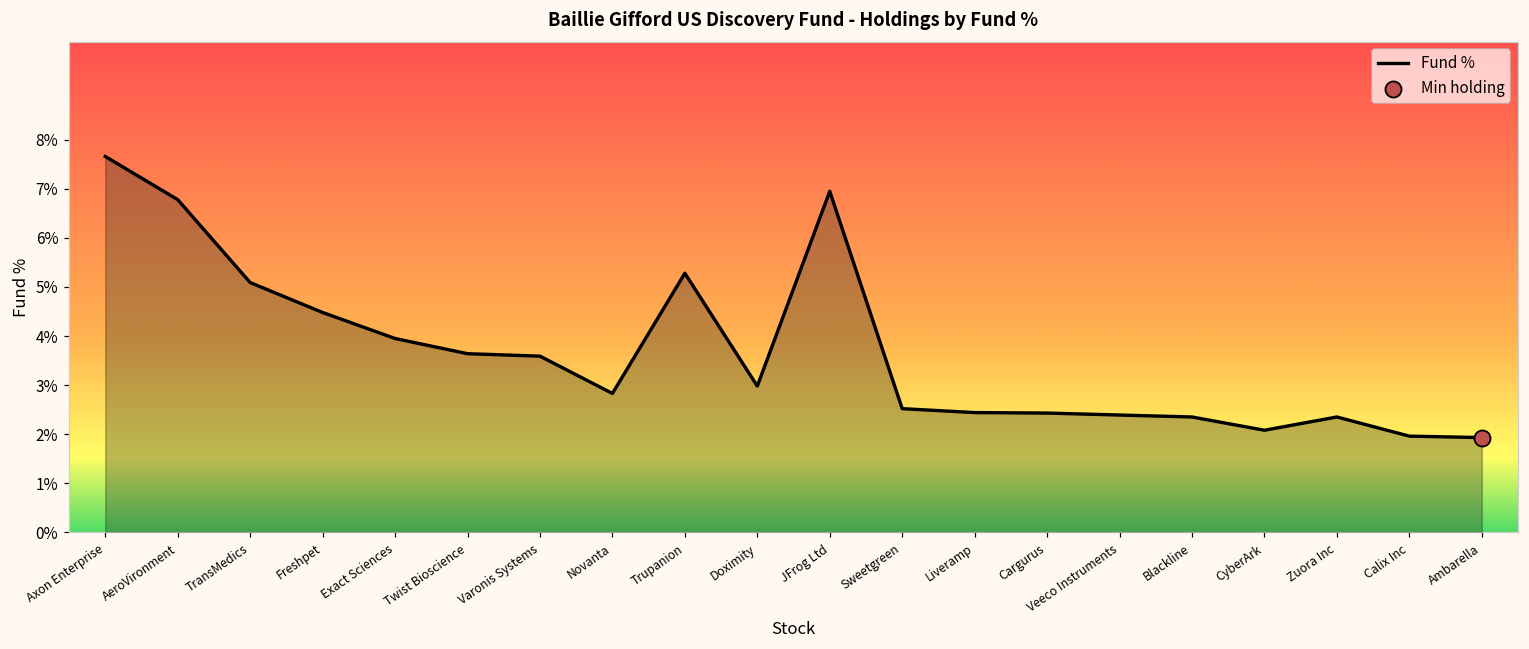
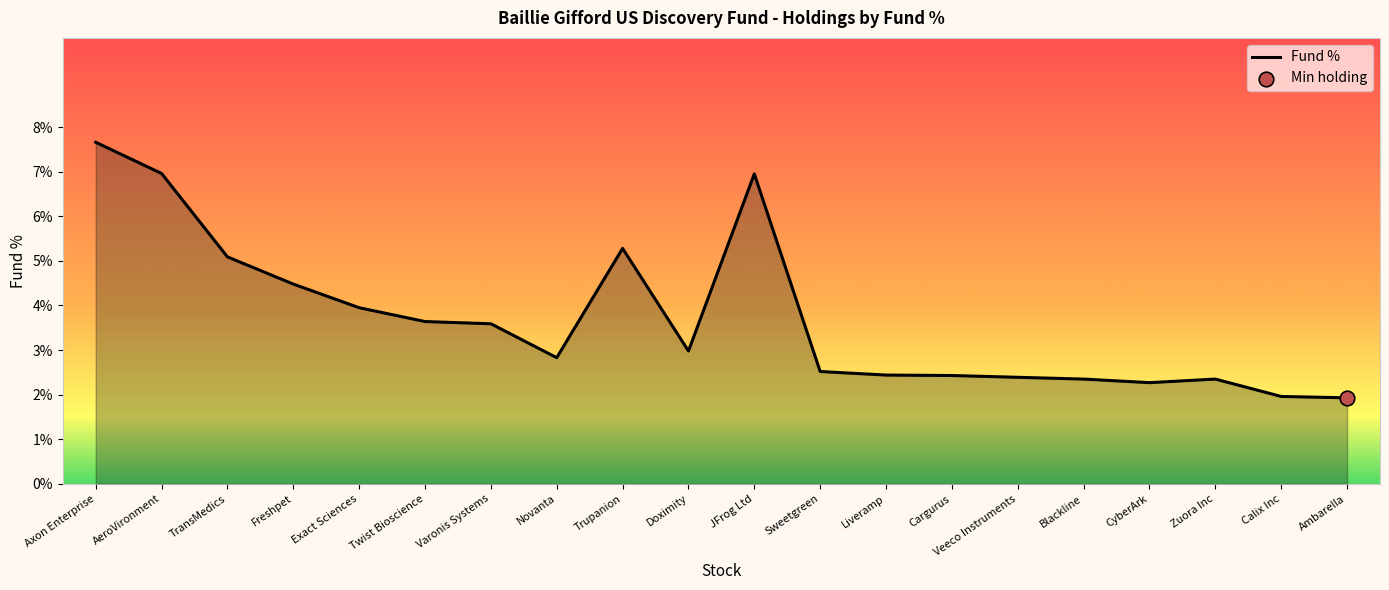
  {
    "Fund %": {
      "Axon Enterprise": "7.7%",
-     "AeroVironment": "6.8%",
+     "AeroVironment": "7.0%",
      "TransMedics": "5.1%",
      "Freshpet": "4.5%",
      "Exact Sciences": "4.0%",
      "Twist Bioscience": "3.6%",
      "Varonis Systems": "3.6%",
      "Novanta": "2.8%",
      "Trupanion": "5.3%",
      "Doximity": "3.0%",
      "JFrog Ltd": "7.0%",
      "Sweetgreen": "2.5%",
      "Liveramp": "2.4%",
      "Cargurus": "2.4%",
      "Veeco Instruments": "2.4%",
      "Blackline": "2.4%",
-     "CyberArk": "2.1%",
+     "CyberArk": "2.3%",
      "Zuora Inc": "2.4%",
      "Calix Inc": "2.0%"
    }
  }
